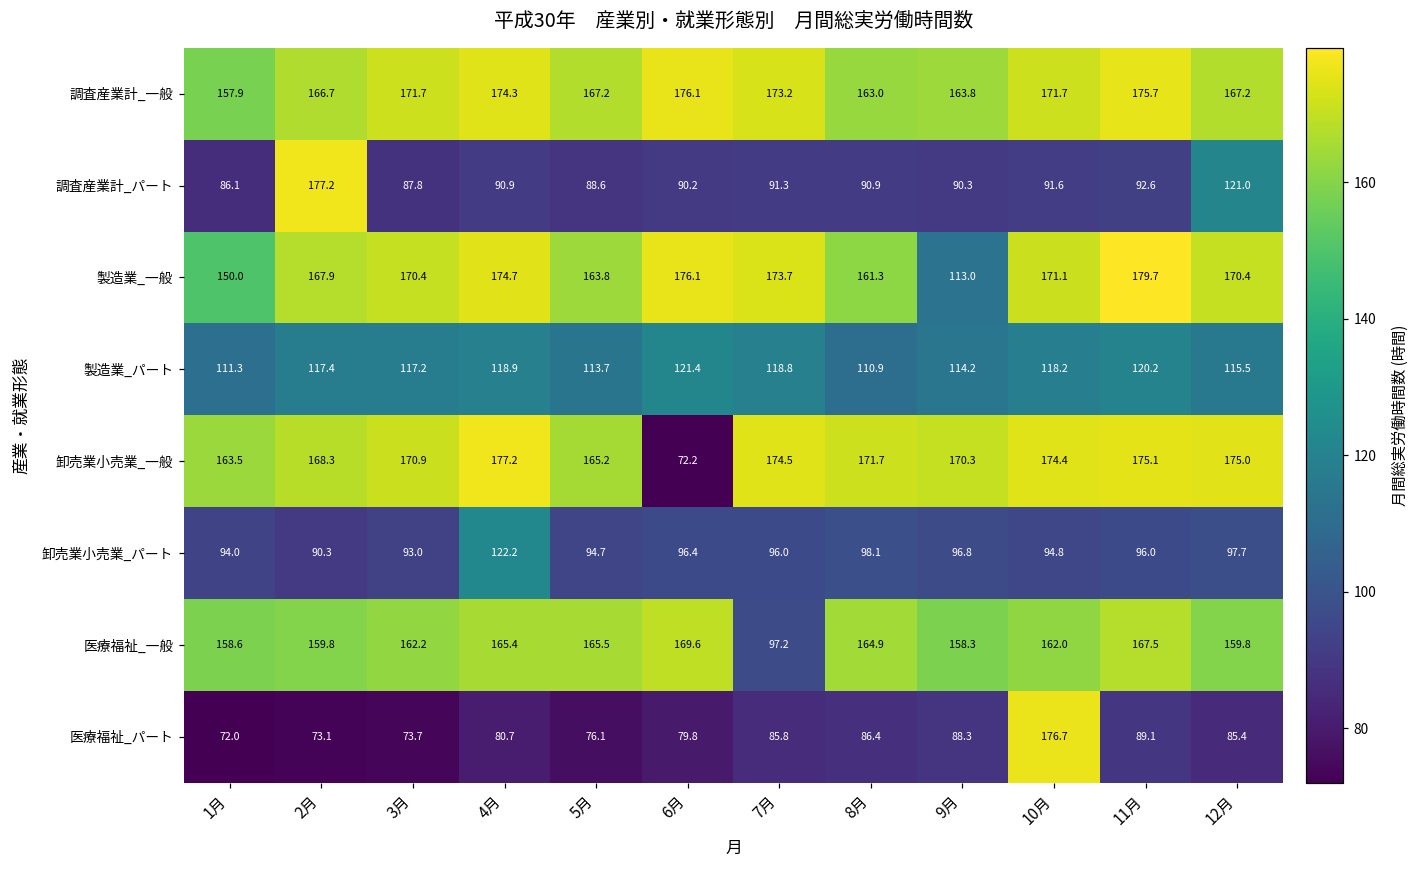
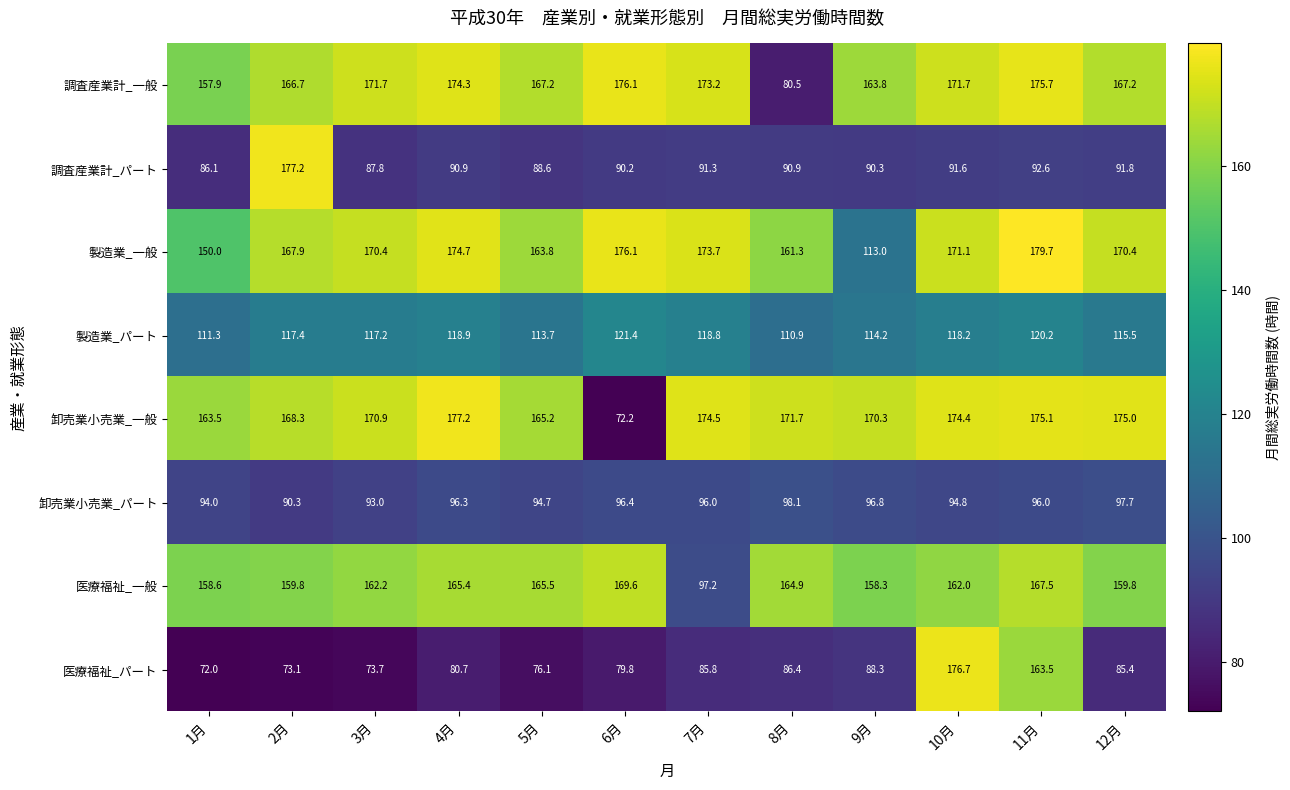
  {
    "調査産業計_一般": {
      "1月": 157.9,
      "2月": 166.7,
      "3月": 171.7,
      "4月": 174.3,
      "5月": 167.2,
      "6月": 176.1,
      "7月": 173.2,
-     "8月": 163.0,
+     "8月": 80.5,
      "9月": 163.8,
      "10月": 171.7,
      "11月": 175.7,
      "12月": 167.2
    },
    "調査産業計_パート": {
      "1月": 86.1,
      "2月": 177.2,
      "3月": 87.8,
      "4月": 90.9,
      "5月": 88.6,
      "6月": 90.2,
      "7月": 91.3,
      "8月": 90.9,
      "9月": 90.3,
      "10月": 91.6,
      "11月": 92.6,
-     "12月": 121.0
+     "12月": 91.8
    },
    "製造業_一般": {
      "1月": 150.0,
      "2月": 167.9,
      "3月": 170.4,
      "4月": 174.7,
      "5月": 163.8,
      "6月": 176.1,
      "7月": 173.7,
      "8月": 161.3,
      "9月": 113.0,
      "10月": 171.1,
      "11月": 179.7,
      "12月": 170.4
    },
    "製造業_パート": {
      "1月": 111.3,
      "2月": 117.4,
      "3月": 117.2,
      "4月": 118.9,
      "5月": 113.7,
      "6月": 121.4,
      "7月": 118.8,
      "8月": 110.9,
      "9月": 114.2,
      "10月": 118.2,
      "11月": 120.2,
      "12月": 115.5
    },
    "卸売業小売業_一般": {
      "1月": 163.5,
      "2月": 168.3,
      "3月": 170.9,
      "4月": 177.2,
      "5月": 165.2,
      "6月": 72.2,
      "7月": 174.5,
      "8月": 171.7,
      "9月": 170.3,
      "10月": 174.4,
      "11月": 175.1,
      "12月": 175.0
    },
    "卸売業小売業_パート": {
      "1月": 94.0,
      "2月": 90.3,
      "3月": 93.0,
-     "4月": 122.2,
+     "4月": 96.3,
      "5月": 94.7,
      "6月": 96.4,
      "7月": 96.0,
      "8月": 98.1,
      "9月": 96.8,
      "10月": 94.8,
      "11月": 96.0,
      "12月": 97.7
    },
    "医療福祉_一般": {
      "1月": 158.6,
      "2月": 159.8,
      "3月": 162.2,
      "4月": 165.4,
      "5月": 165.5,
      "6月": 169.6,
      "7月": 97.2,
      "8月": 164.9,
      "9月": 158.3,
      "10月": 162.0,
      "11月": 167.5,
      "12月": 159.8
    },
    "医療福祉_パート": {
      "1月": 72.0,
      "2月": 73.1,
      "3月": 73.7,
      "4月": 80.7,
      "5月": 76.1,
      "6月": 79.8,
      "7月": 85.8,
      "8月": 86.4,
      "9月": 88.3,
      "10月": 176.7,
-     "11月": 89.1,
+     "11月": 163.5,
      "12月": 85.4
    }
  }
